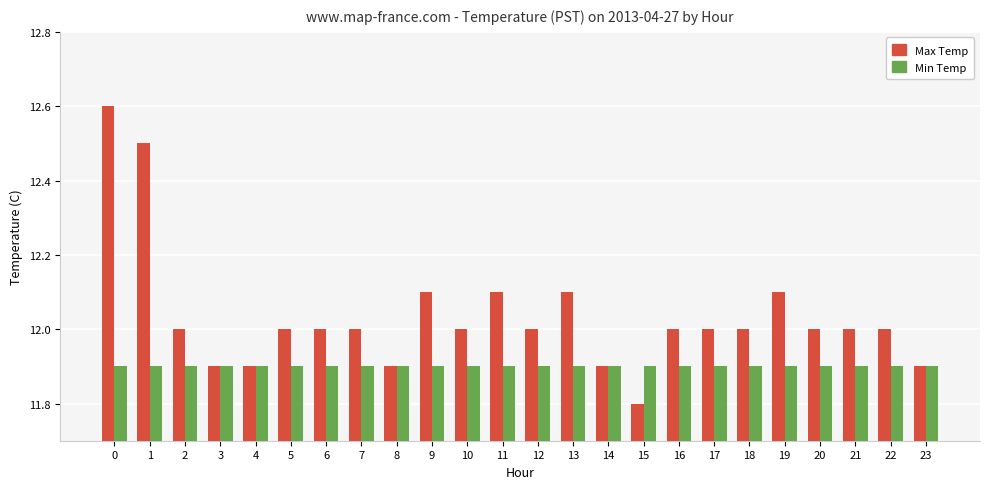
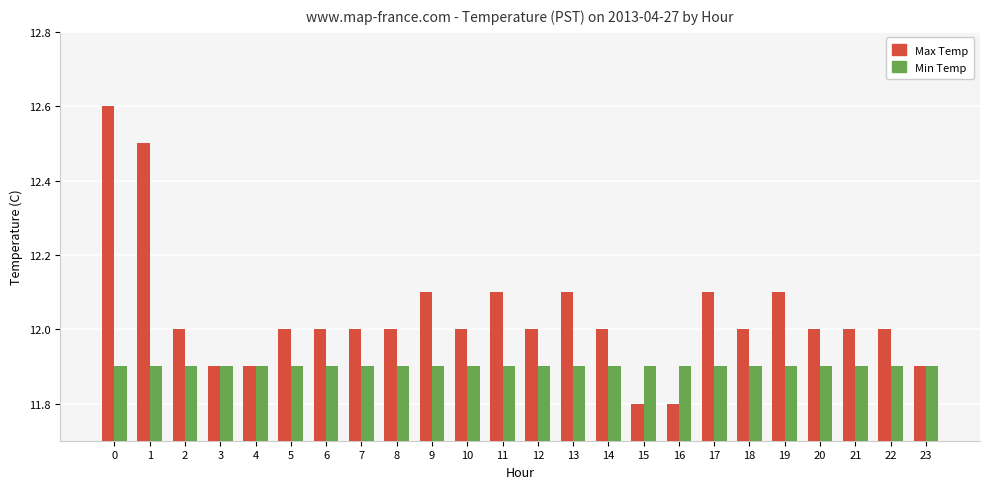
  {
    "Max Temp": {
      "0": 12.6,
      "1": 12.5,
      "2": 12.0,
      "3": 11.9,
      "4": 11.9,
      "5": 12.0,
      "6": 12.0,
      "7": 12.0,
-     "8": 11.9,
+     "8": 12.0,
      "9": 12.1,
      "10": 12.0,
      "11": 12.1,
      "12": 12.0,
      "13": 12.1,
-     "14": 11.9,
+     "14": 12.0,
      "15": 11.8,
-     "16": 12.0,
-     "17": 12.0,
+     "16": 11.8,
+     "17": 12.1,
      "18": 12.0,
      "19": 12.1,
      "20": 12.0,
      "21": 12.0,
      "22": 12.0,
      "23": 11.9
    },
    "Min Temp": {
      "0": 11.9,
      "1": 11.9,
      "2": 11.9,
      "3": 11.9,
      "4": 11.9,
      "5": 11.9,
      "6": 11.9,
      "7": 11.9,
      "8": 11.9,
      "9": 11.9,
      "10": 11.9,
      "11": 11.9,
      "12": 11.9,
      "13": 11.9,
      "14": 11.9,
      "15": 11.9,
      "16": 11.9,
      "17": 11.9,
      "18": 11.9,
      "19": 11.9,
      "20": 11.9,
      "21": 11.9,
      "22": 11.9,
      "23": 11.9
    }
  }
